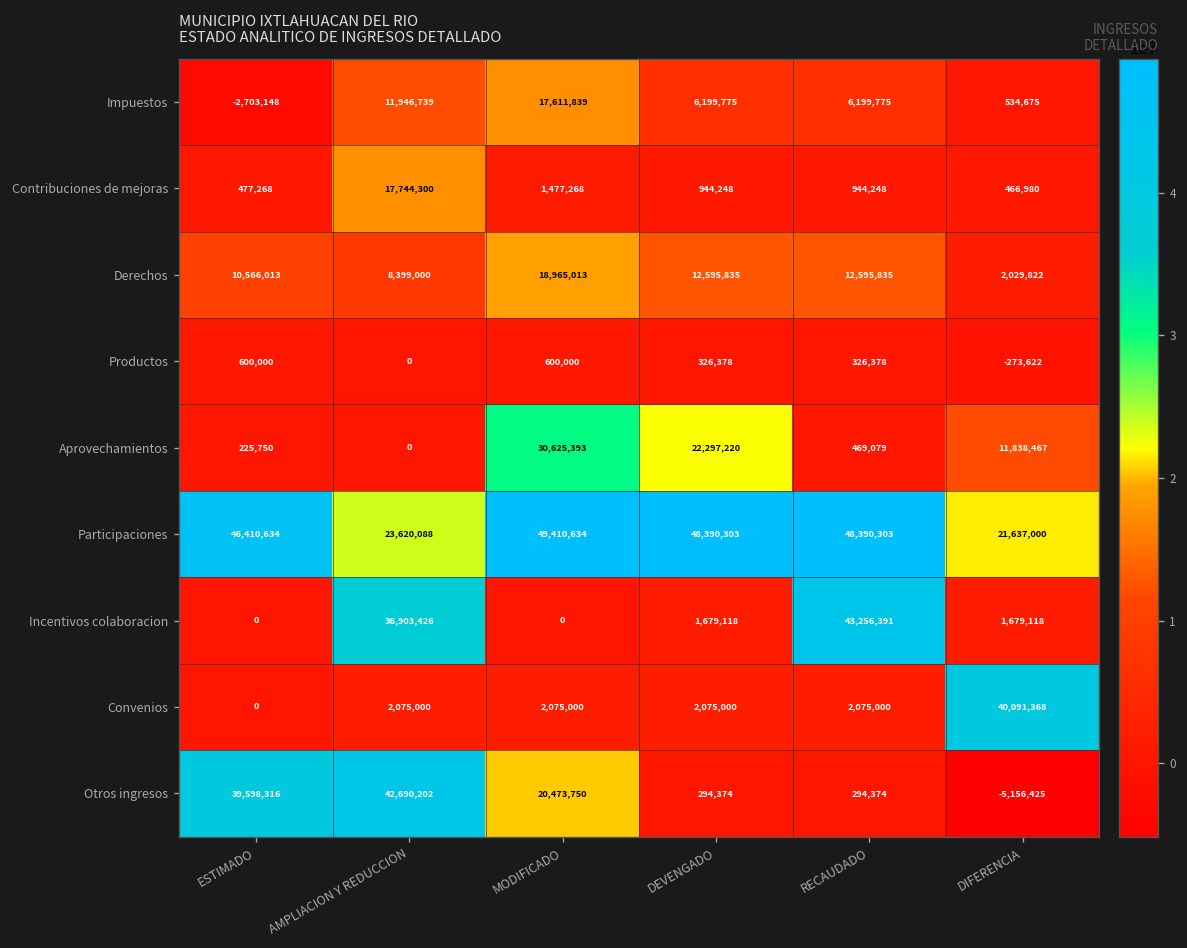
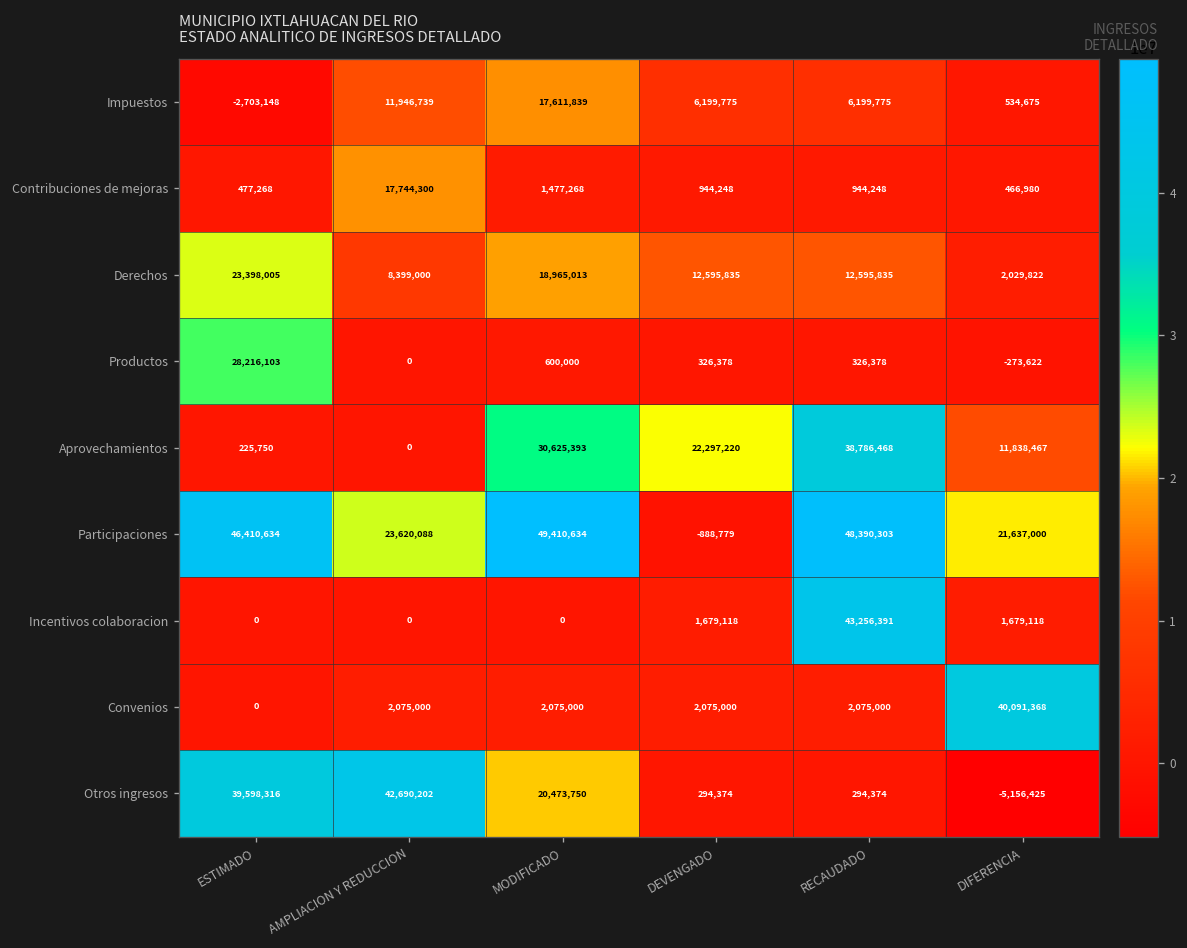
  {
    "Impuestos": {
      "ESTIMADO": "-2,703,148",
      "AMPLIACION Y REDUCCION": "11,946,739",
      "MODIFICADO": "17,611,839",
      "DEVENGADO": "6,199,775",
      "RECAUDADO": "6,199,775",
      "DIFERENCIA": "534,675"
    },
    "Contribuciones de mejoras": {
      "ESTIMADO": "477,268",
      "AMPLIACION Y REDUCCION": "17,744,300",
      "MODIFICADO": "1,477,268",
      "DEVENGADO": "944,248",
      "RECAUDADO": "944,248",
      "DIFERENCIA": "466,980"
    },
    "Derechos": {
-     "ESTIMADO": "10,566,013",
+     "ESTIMADO": "23,398,005",
      "AMPLIACION Y REDUCCION": "8,399,000",
      "MODIFICADO": "18,965,013",
      "DEVENGADO": "12,595,835",
      "RECAUDADO": "12,595,835",
      "DIFERENCIA": "2,029,822"
    },
    "Productos": {
-     "ESTIMADO": "600,000",
+     "ESTIMADO": "28,216,103",
      "AMPLIACION Y REDUCCION": "0",
      "MODIFICADO": "600,000",
      "DEVENGADO": "326,378",
      "RECAUDADO": "326,378",
      "DIFERENCIA": "-273,622"
    },
    "Aprovechamientos": {
      "ESTIMADO": "225,750",
      "AMPLIACION Y REDUCCION": "0",
      "MODIFICADO": "30,625,393",
      "DEVENGADO": "22,297,220",
-     "RECAUDADO": "469,079",
+     "RECAUDADO": "38,786,468",
      "DIFERENCIA": "11,838,467"
    },
    "Participaciones": {
      "ESTIMADO": "46,410,634",
      "AMPLIACION Y REDUCCION": "23,620,088",
      "MODIFICADO": "49,410,634",
-     "DEVENGADO": "48,390,303",
+     "DEVENGADO": "-888,779",
      "RECAUDADO": "48,390,303",
      "DIFERENCIA": "21,637,000"
    },
    "Incentivos colaboracion": {
      "ESTIMADO": "0",
-     "AMPLIACION Y REDUCCION": "36,903,426",
+     "AMPLIACION Y REDUCCION": "0",
      "MODIFICADO": "0",
      "DEVENGADO": "1,679,118",
      "RECAUDADO": "43,256,391",
      "DIFERENCIA": "1,679,118"
    },
    "Convenios": {
      "ESTIMADO": "0",
      "AMPLIACION Y REDUCCION": "2,075,000",
      "MODIFICADO": "2,075,000",
      "DEVENGADO": "2,075,000",
      "RECAUDADO": "2,075,000",
      "DIFERENCIA": "40,091,368"
    },
    "Otros ingresos": {
      "ESTIMADO": "39,598,316",
      "AMPLIACION Y REDUCCION": "42,690,202",
      "MODIFICADO": "20,473,750",
      "DEVENGADO": "294,374",
      "RECAUDADO": "294,374",
      "DIFERENCIA": "-5,156,425"
    }
  }
